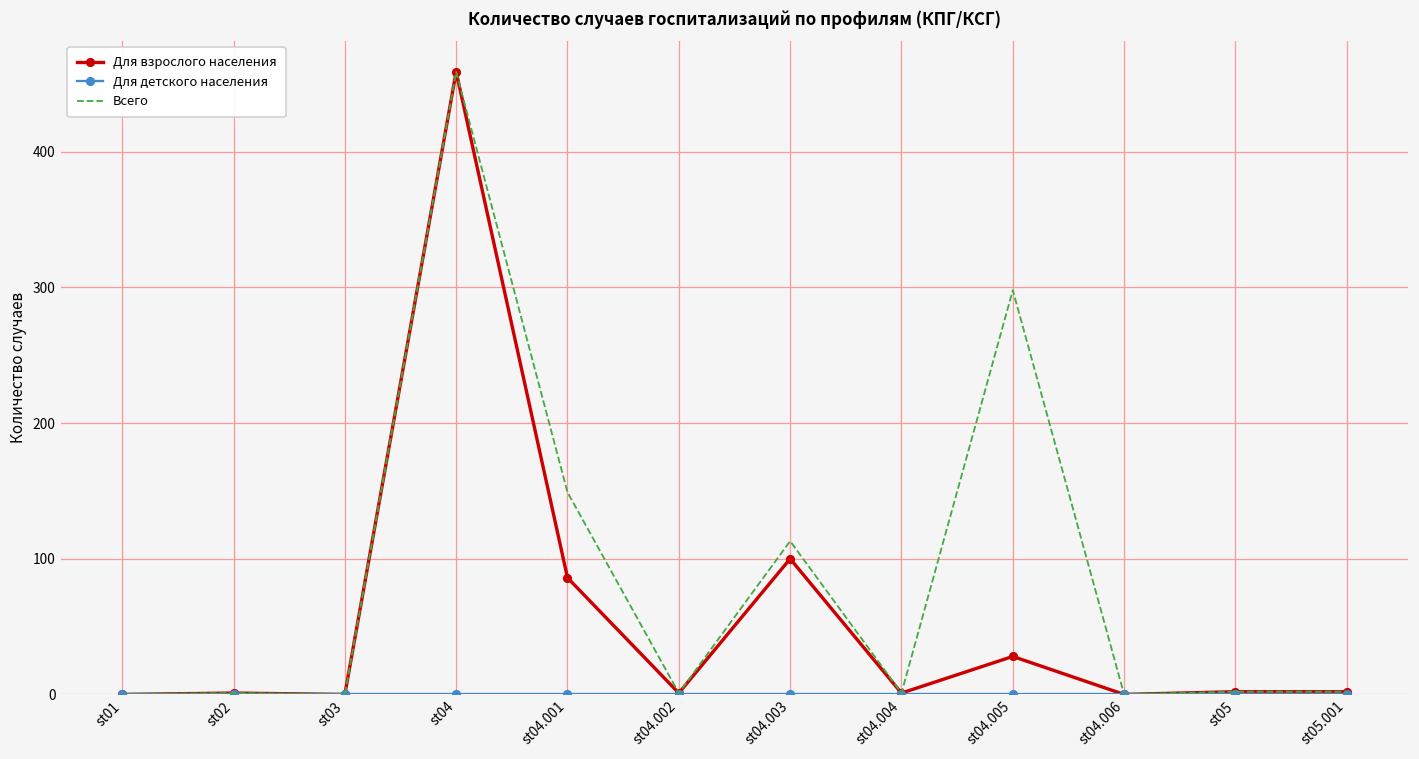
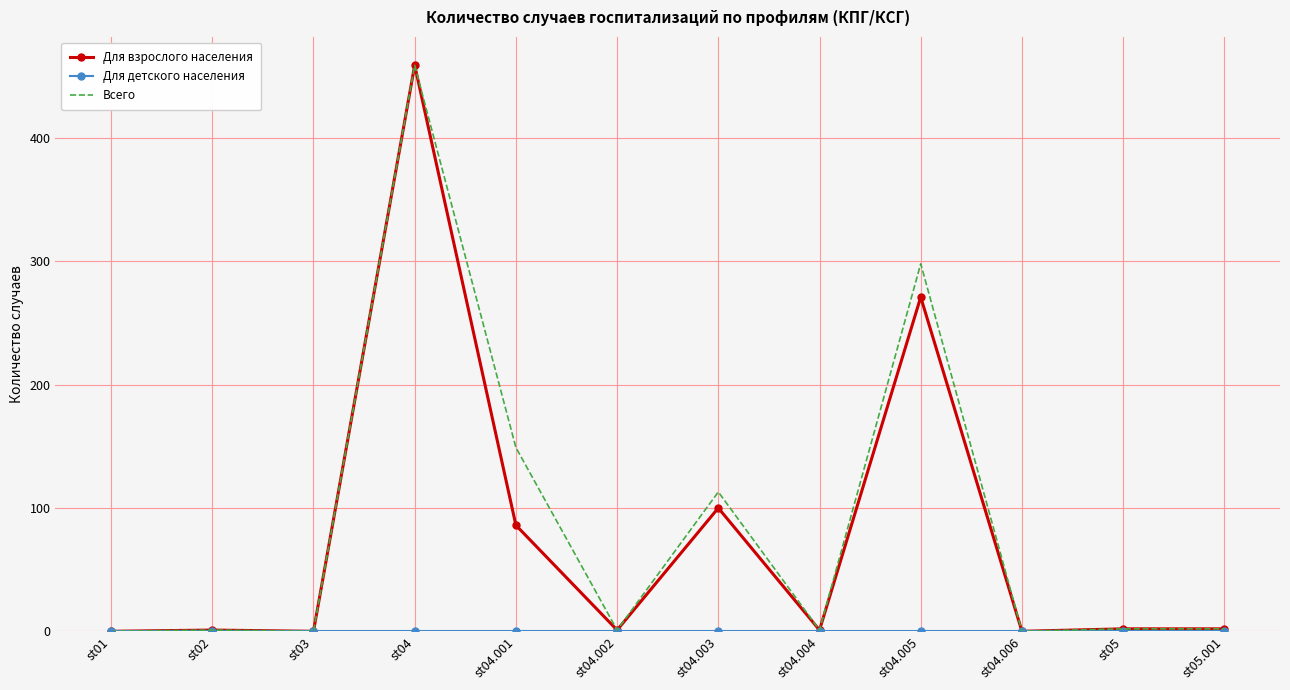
  {
    "Для взрослого населения": {
      "st04.001": 86,
      "st04.003": 100,
-     "st04.005": 28
+     "st04.005": 271
    },
    "Для детского населения": {
      "st04": 0,
      "st04.001": 0,
      "st04.003": 0,
      "st04.005": 0
    },
    "Всего": {
      "st04.001": 149,
      "st04.003": 113,
      "st04.005": 298
    }
  }
